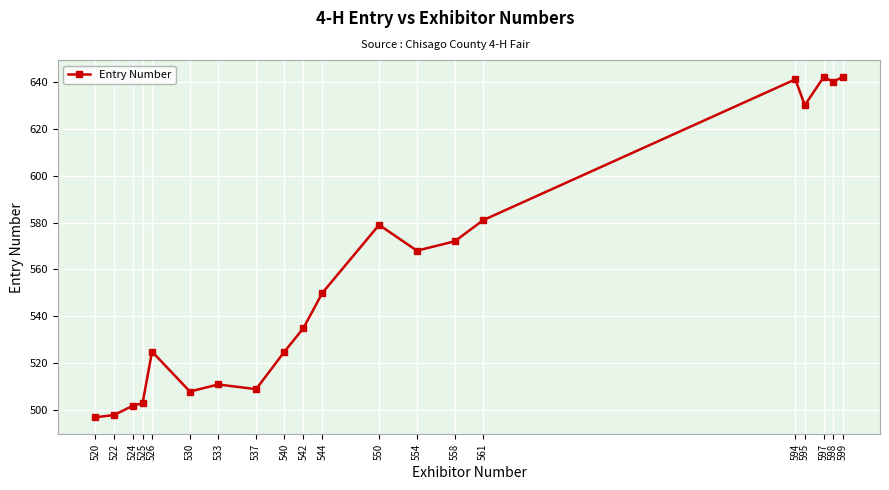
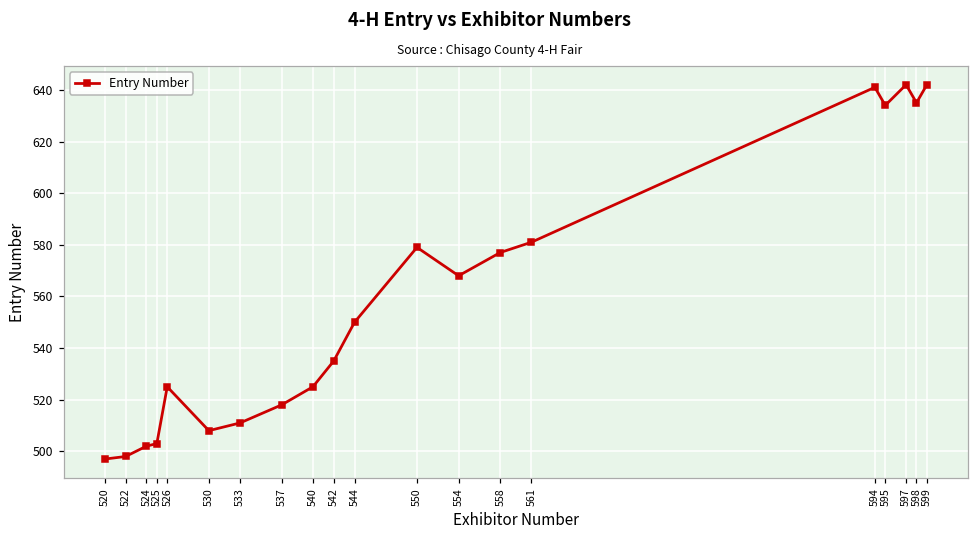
  {
    "520": 497,
    "522": 498,
    "524": 502,
    "525": 503,
    "526": 525,
    "530": 508,
    "533": 511,
-   "537": 509,
+   "537": 518,
    "540": 525,
    "542": 535,
    "544": 550,
    "550": 579,
    "554": 568,
-   "558": 572,
+   "558": 577,
    "561": 581,
    "594": 641,
-   "595": 630,
+   "595": 634,
    "597": 642,
-   "598": 640,
+   "598": 635,
    "599": 642
  }
